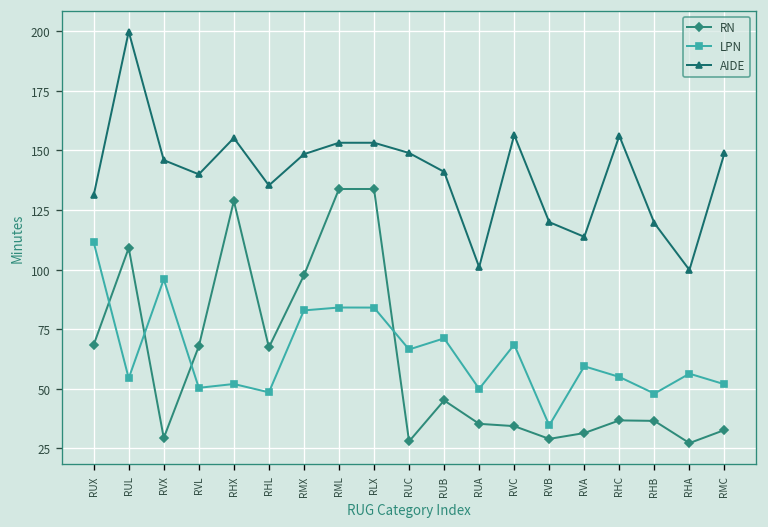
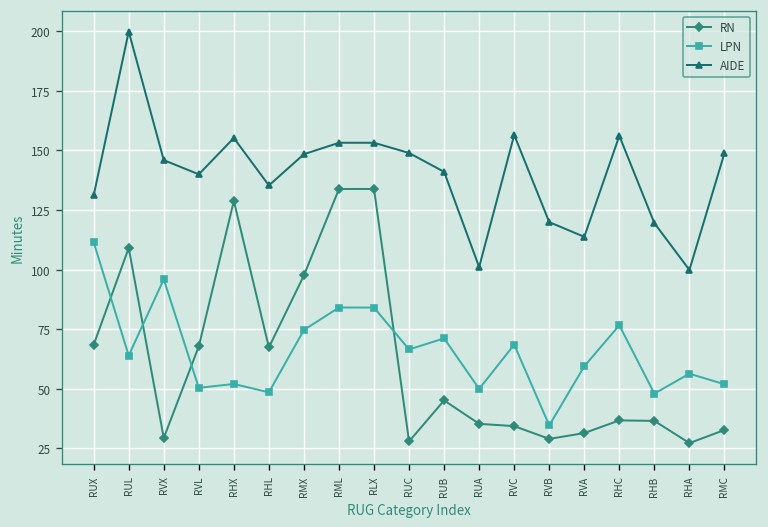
  {
    "LPN": {
      "RUX": 111,
-     "RUL": 54,
+     "RUL": 64,
      "RVX": 96,
      "RVL": 50,
      "RHX": 52,
      "RHL": 48,
-     "RMX": 83,
+     "RMX": 75,
      "RML": 84,
      "RLX": 84,
      "RUC": 66,
      "RUB": 71,
      "RUA": 50,
      "RVC": 68,
      "RVB": 35,
      "RVA": 59,
-     "RHC": 55,
+     "RHC": 77,
      "RHB": 48,
      "RHA": 56,
      "RMC": 52
    }
  }
